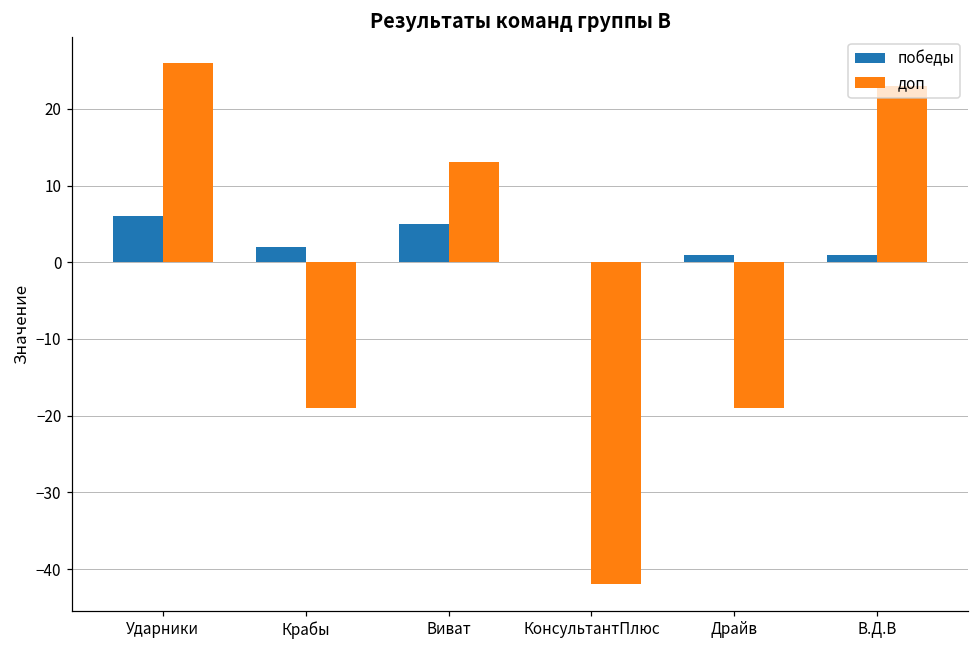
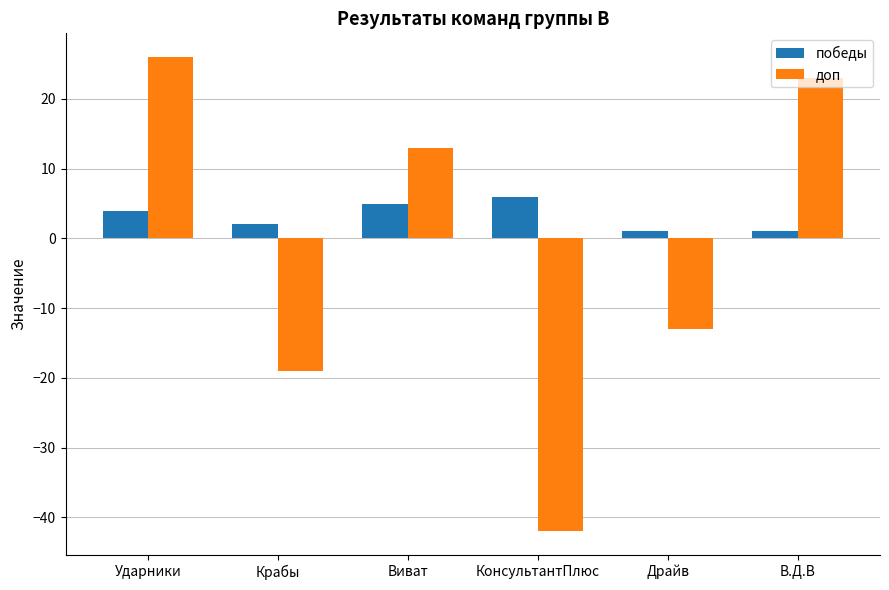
  {
    "победы": {
-     "Ударники": 6,
+     "Ударники": 4,
      "Крабы": 2,
      "Виват": 5,
-     "КонсультантПлюс": 0,
+     "КонсультантПлюс": 6,
      "Драйв": 1,
      "В.Д.В": 1
    },
    "доп": {
      "Ударники": 26,
      "Крабы": -19,
      "Виват": 13,
      "КонсультантПлюс": -42,
-     "Драйв": -19
+     "Драйв": -13
    }
  }
